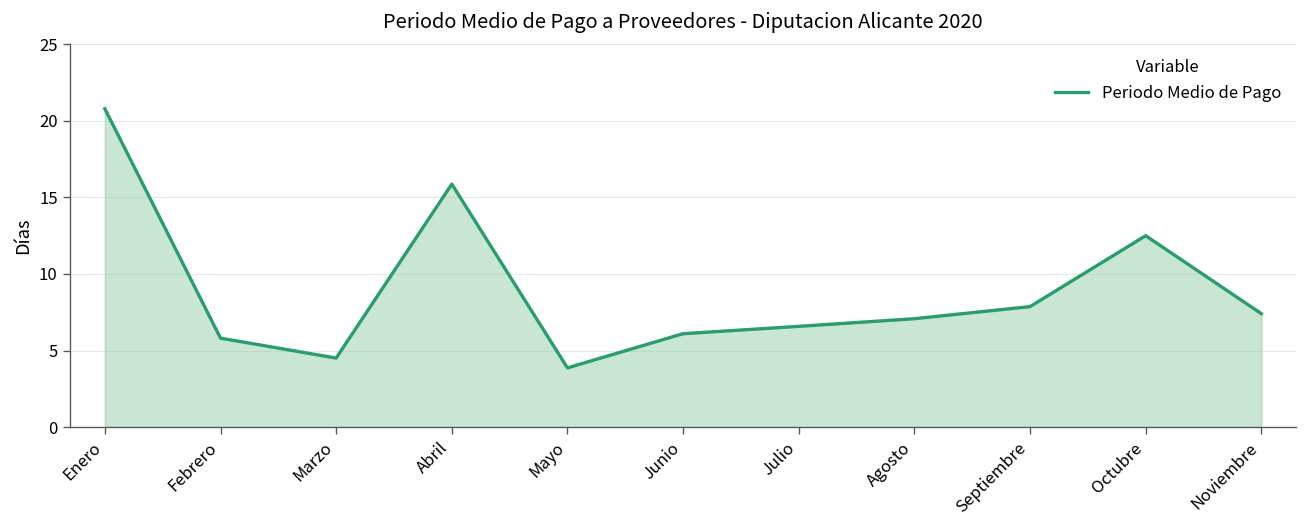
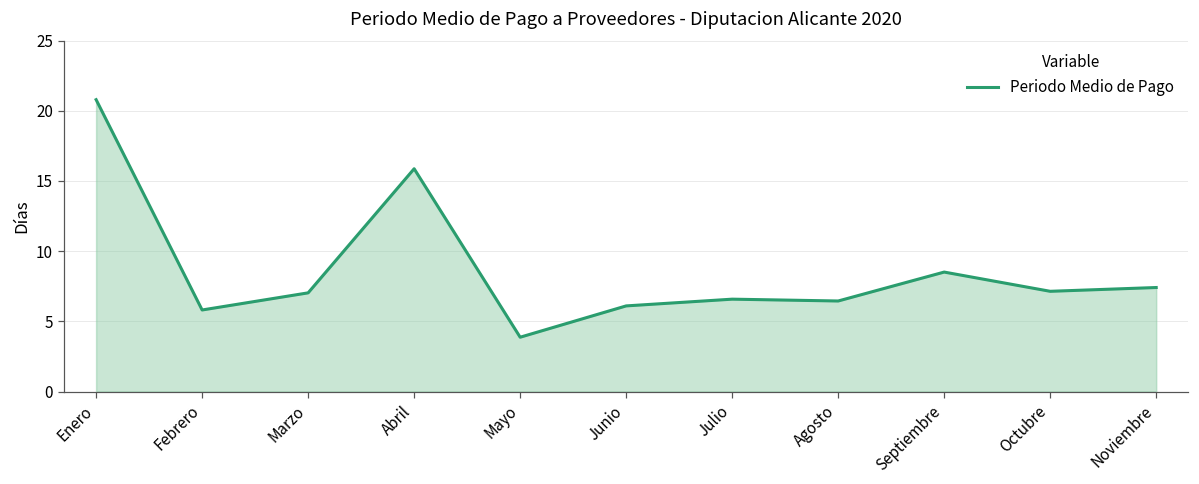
  {
    "Enero": 20.8,
    "Febrero": 5.8,
-   "Marzo": 4.5,
+   "Marzo": 7.0,
    "Abril": 15.9,
    "Mayo": 3.9,
    "Junio": 6.1,
    "Julio": 6.6,
-   "Agosto": 7.1,
-   "Septiembre": 7.9,
-   "Octubre": 12.5,
+   "Agosto": 6.5,
+   "Septiembre": 8.5,
+   "Octubre": 7.1,
    "Noviembre": 7.4
  }
